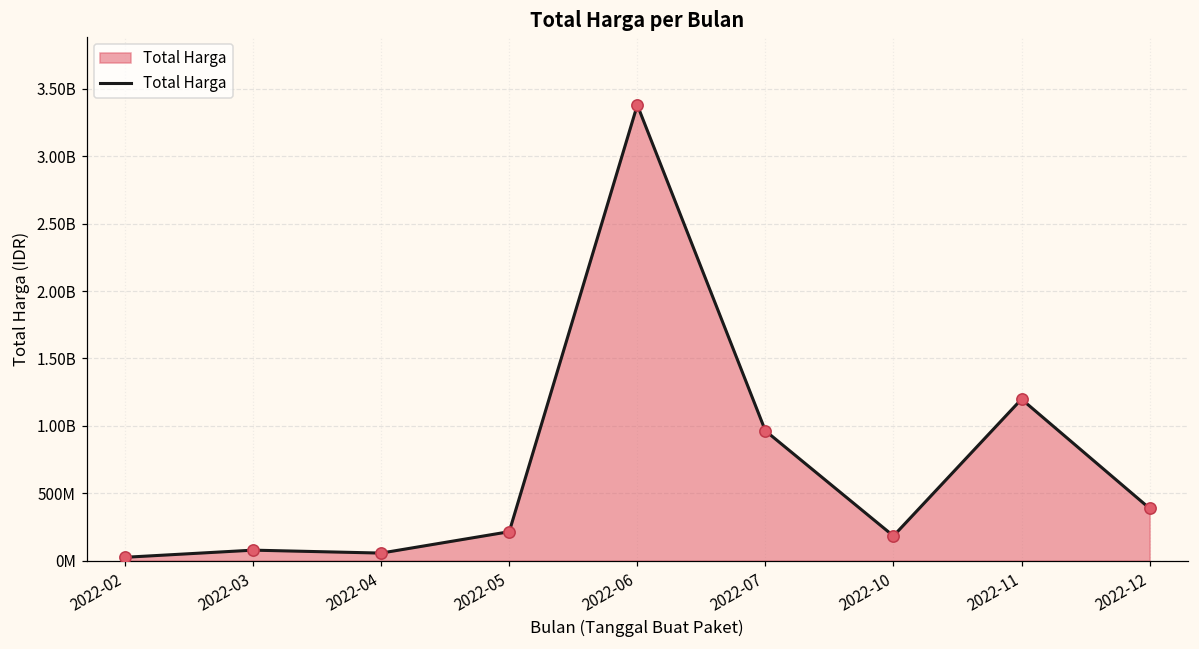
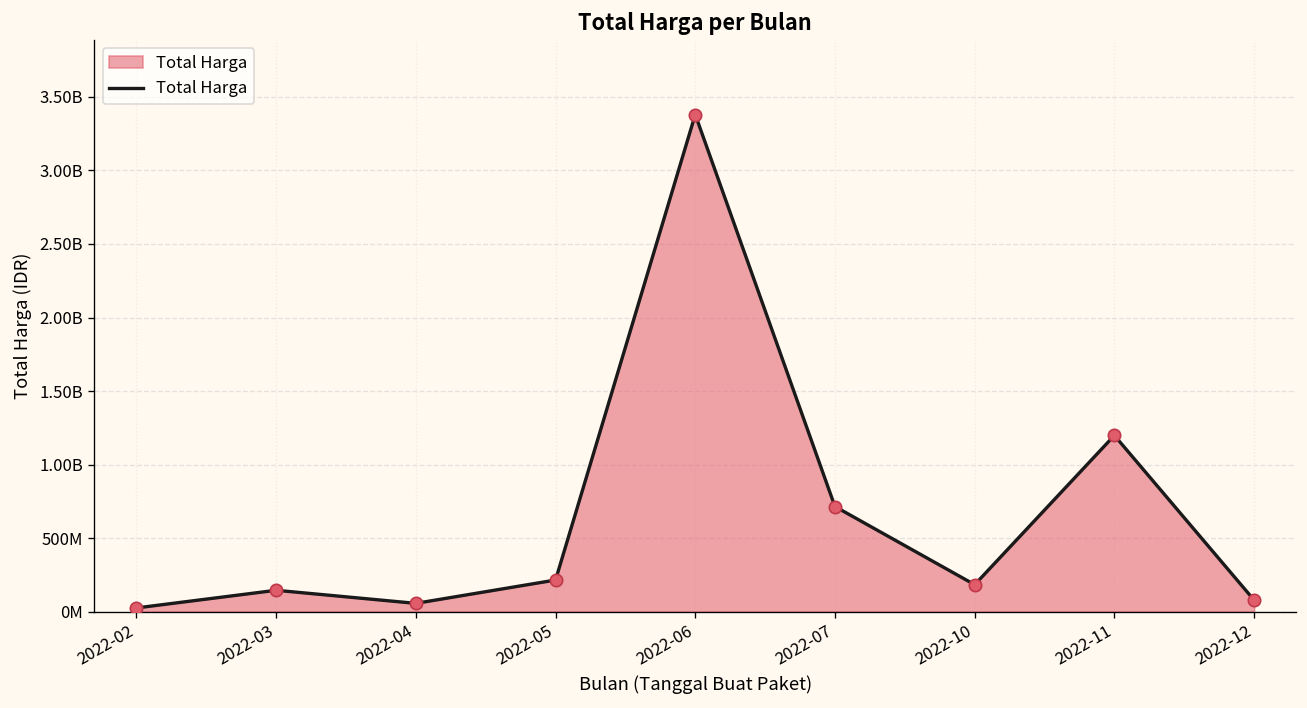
  {
    "2022-02": 30000000,
-   "2022-03": 80000000,
+   "2022-03": 150000000,
    "2022-04": 60000000,
    "2022-05": 220000000,
    "2022-06": 3380000000,
-   "2022-07": 960000000,
+   "2022-07": 720000000,
    "2022-10": 180000000,
    "2022-11": 1200000000,
-   "2022-12": 390000000
+   "2022-12": 80000000
  }
